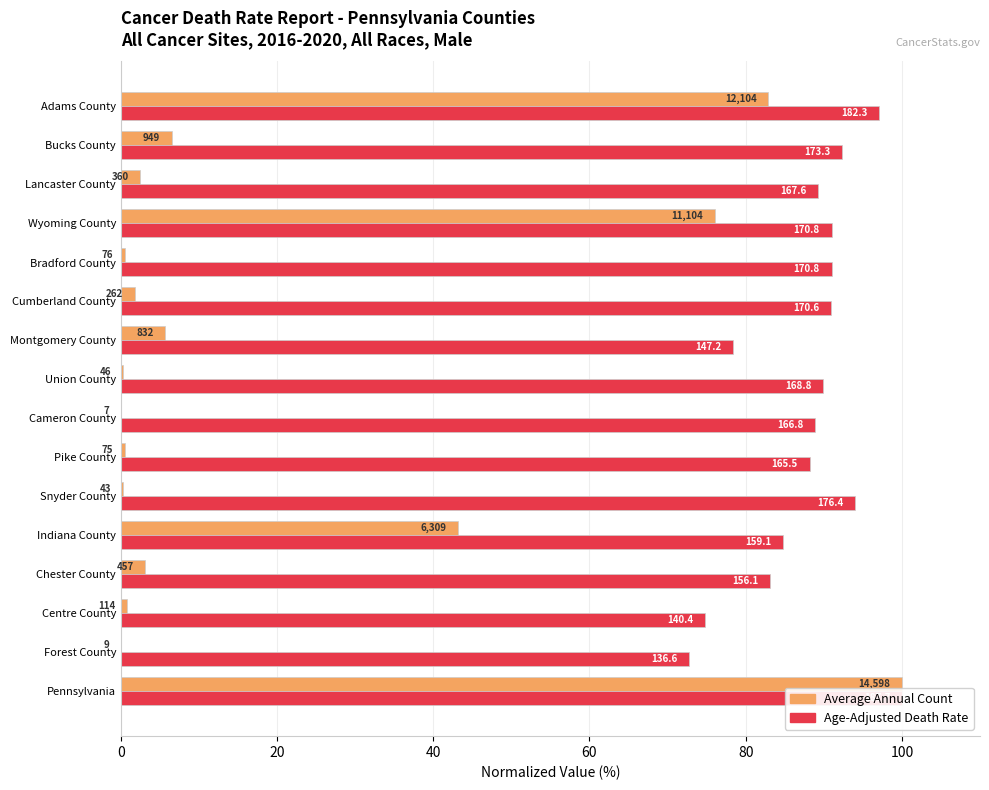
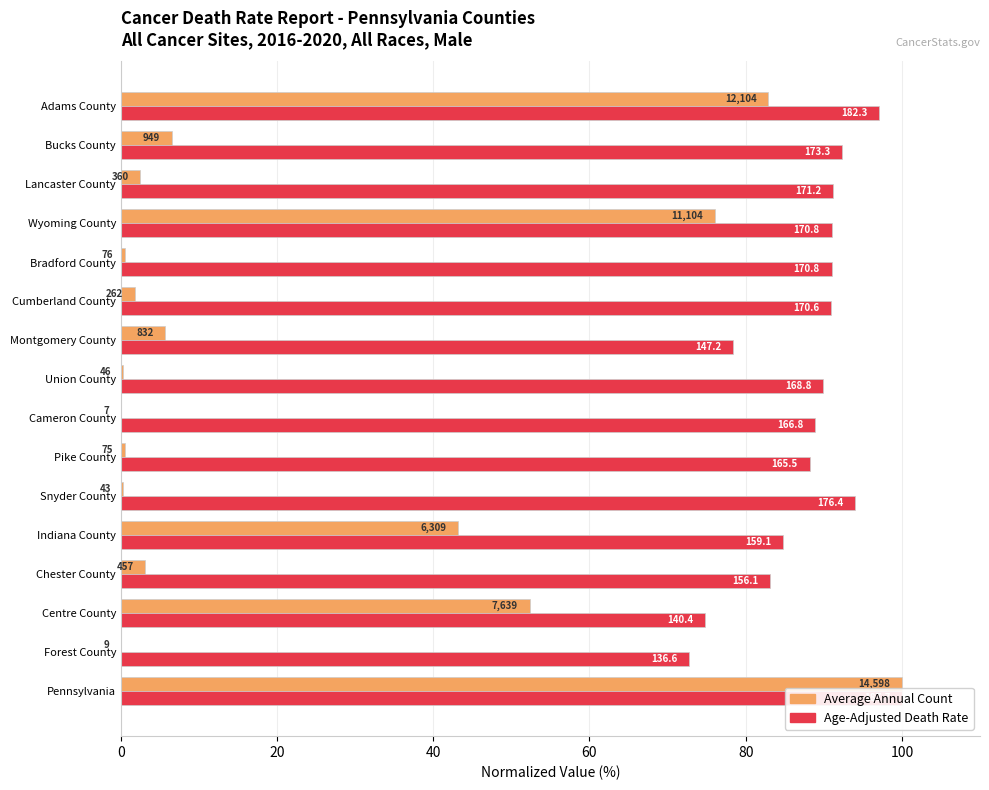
  {
    "Average Annual Count": {
-     "Centre County": "114"
+     "Centre County": "7,639"
    },
    "Age-Adjusted Death Rate": {
-     "Lancaster County": "167.6"
+     "Lancaster County": "171.2"
    }
  }
